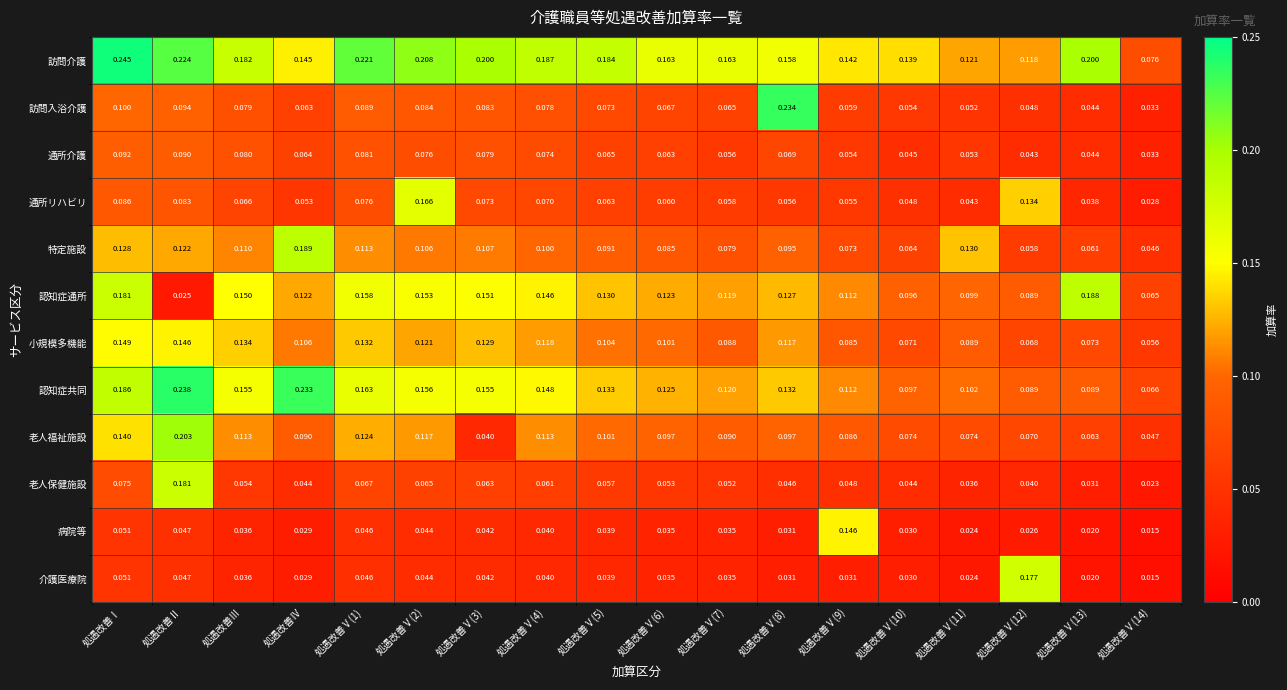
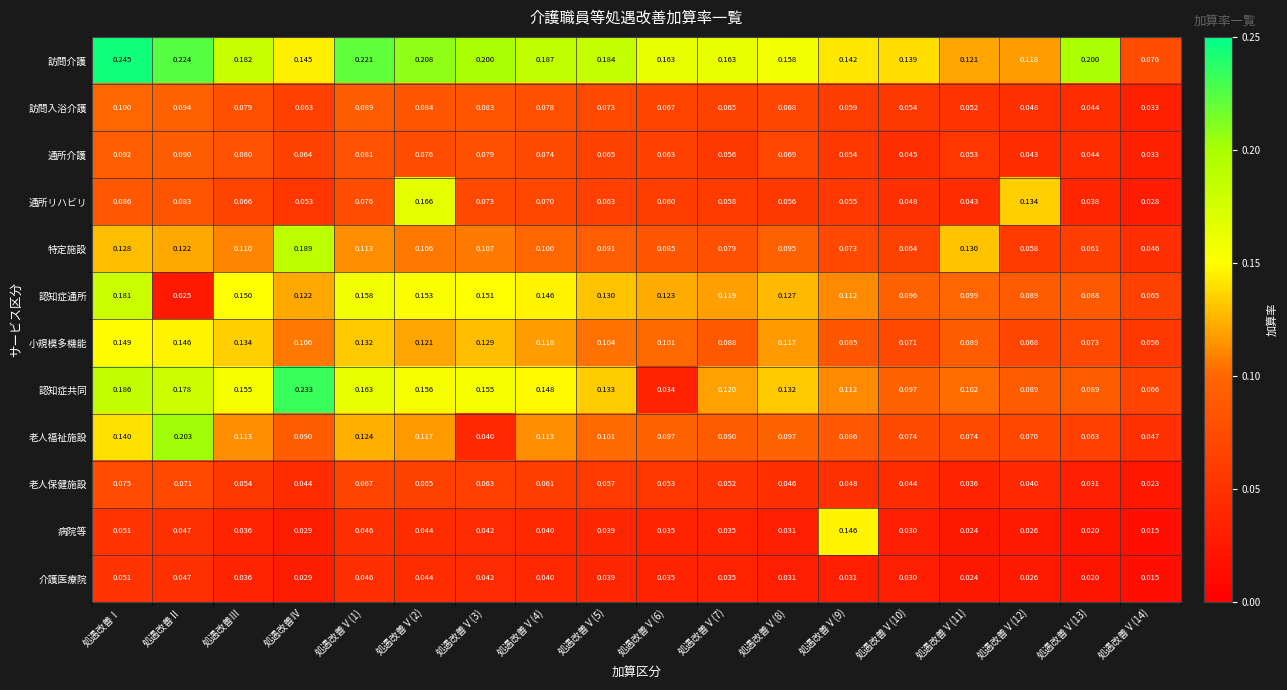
  {
    "訪問入浴介護": {
      "処遇改善Ⅰ": 0.100,
      "処遇改善Ⅱ": 0.094,
      "処遇改善Ⅲ": 0.079,
      "処遇改善Ⅳ": 0.063,
      "処遇改善Ⅴ(1)": 0.089,
      "処遇改善Ⅴ(2)": 0.084,
      "処遇改善Ⅴ(3)": 0.083,
      "処遇改善Ⅴ(4)": 0.078,
      "処遇改善Ⅴ(5)": 0.073,
      "処遇改善Ⅴ(6)": 0.067,
      "処遇改善Ⅴ(7)": 0.065,
-     "処遇改善Ⅴ(8)": 0.234,
+     "処遇改善Ⅴ(8)": 0.068,
      "処遇改善Ⅴ(9)": 0.059,
      "処遇改善Ⅴ(10)": 0.054,
      "処遇改善Ⅴ(11)": 0.052,
      "処遇改善Ⅴ(12)": 0.048,
      "処遇改善Ⅴ(13)": 0.044,
      "処遇改善Ⅴ(14)": 0.033
    },
    "認知症通所": {
      "処遇改善Ⅰ": 0.181,
      "処遇改善Ⅱ": 0.025,
      "処遇改善Ⅲ": 0.150,
      "処遇改善Ⅳ": 0.122,
      "処遇改善Ⅴ(1)": 0.158,
      "処遇改善Ⅴ(2)": 0.153,
      "処遇改善Ⅴ(3)": 0.151,
      "処遇改善Ⅴ(4)": 0.146,
      "処遇改善Ⅴ(5)": 0.130,
      "処遇改善Ⅴ(6)": 0.123,
      "処遇改善Ⅴ(7)": 0.119,
      "処遇改善Ⅴ(8)": 0.127,
      "処遇改善Ⅴ(9)": 0.112,
      "処遇改善Ⅴ(10)": 0.096,
      "処遇改善Ⅴ(11)": 0.099,
      "処遇改善Ⅴ(12)": 0.089,
-     "処遇改善Ⅴ(13)": 0.188,
+     "処遇改善Ⅴ(13)": 0.088,
      "処遇改善Ⅴ(14)": 0.065
    },
    "認知症共同": {
      "処遇改善Ⅰ": 0.186,
-     "処遇改善Ⅱ": 0.238,
+     "処遇改善Ⅱ": 0.178,
      "処遇改善Ⅲ": 0.155,
      "処遇改善Ⅳ": 0.233,
      "処遇改善Ⅴ(1)": 0.163,
      "処遇改善Ⅴ(2)": 0.156,
      "処遇改善Ⅴ(3)": 0.155,
      "処遇改善Ⅴ(4)": 0.148,
      "処遇改善Ⅴ(5)": 0.133,
-     "処遇改善Ⅴ(6)": 0.125,
+     "処遇改善Ⅴ(6)": 0.034,
      "処遇改善Ⅴ(7)": 0.120,
      "処遇改善Ⅴ(8)": 0.132,
      "処遇改善Ⅴ(9)": 0.112,
      "処遇改善Ⅴ(10)": 0.097,
      "処遇改善Ⅴ(11)": 0.102,
      "処遇改善Ⅴ(12)": 0.089,
      "処遇改善Ⅴ(13)": 0.089,
      "処遇改善Ⅴ(14)": 0.066
    },
    "老人保健施設": {
      "処遇改善Ⅰ": 0.075,
-     "処遇改善Ⅱ": 0.181,
+     "処遇改善Ⅱ": 0.071,
      "処遇改善Ⅲ": 0.054,
      "処遇改善Ⅳ": 0.044,
      "処遇改善Ⅴ(1)": 0.067,
      "処遇改善Ⅴ(2)": 0.065,
      "処遇改善Ⅴ(3)": 0.063,
      "処遇改善Ⅴ(4)": 0.061,
      "処遇改善Ⅴ(5)": 0.057,
      "処遇改善Ⅴ(6)": 0.053,
      "処遇改善Ⅴ(7)": 0.052,
      "処遇改善Ⅴ(8)": 0.046,
      "処遇改善Ⅴ(9)": 0.048,
      "処遇改善Ⅴ(10)": 0.044,
      "処遇改善Ⅴ(11)": 0.036,
      "処遇改善Ⅴ(12)": 0.040,
      "処遇改善Ⅴ(13)": 0.031,
      "処遇改善Ⅴ(14)": 0.023
    },
    "介護医療院": {
      "処遇改善Ⅰ": 0.051,
      "処遇改善Ⅱ": 0.047,
      "処遇改善Ⅲ": 0.036,
      "処遇改善Ⅳ": 0.029,
      "処遇改善Ⅴ(1)": 0.046,
      "処遇改善Ⅴ(2)": 0.044,
      "処遇改善Ⅴ(3)": 0.042,
      "処遇改善Ⅴ(4)": 0.040,
      "処遇改善Ⅴ(5)": 0.039,
      "処遇改善Ⅴ(6)": 0.035,
      "処遇改善Ⅴ(7)": 0.035,
      "処遇改善Ⅴ(8)": 0.031,
      "処遇改善Ⅴ(9)": 0.031,
      "処遇改善Ⅴ(10)": 0.030,
      "処遇改善Ⅴ(11)": 0.024,
-     "処遇改善Ⅴ(12)": 0.177,
+     "処遇改善Ⅴ(12)": 0.026,
      "処遇改善Ⅴ(13)": 0.020,
      "処遇改善Ⅴ(14)": 0.015
    }
  }
